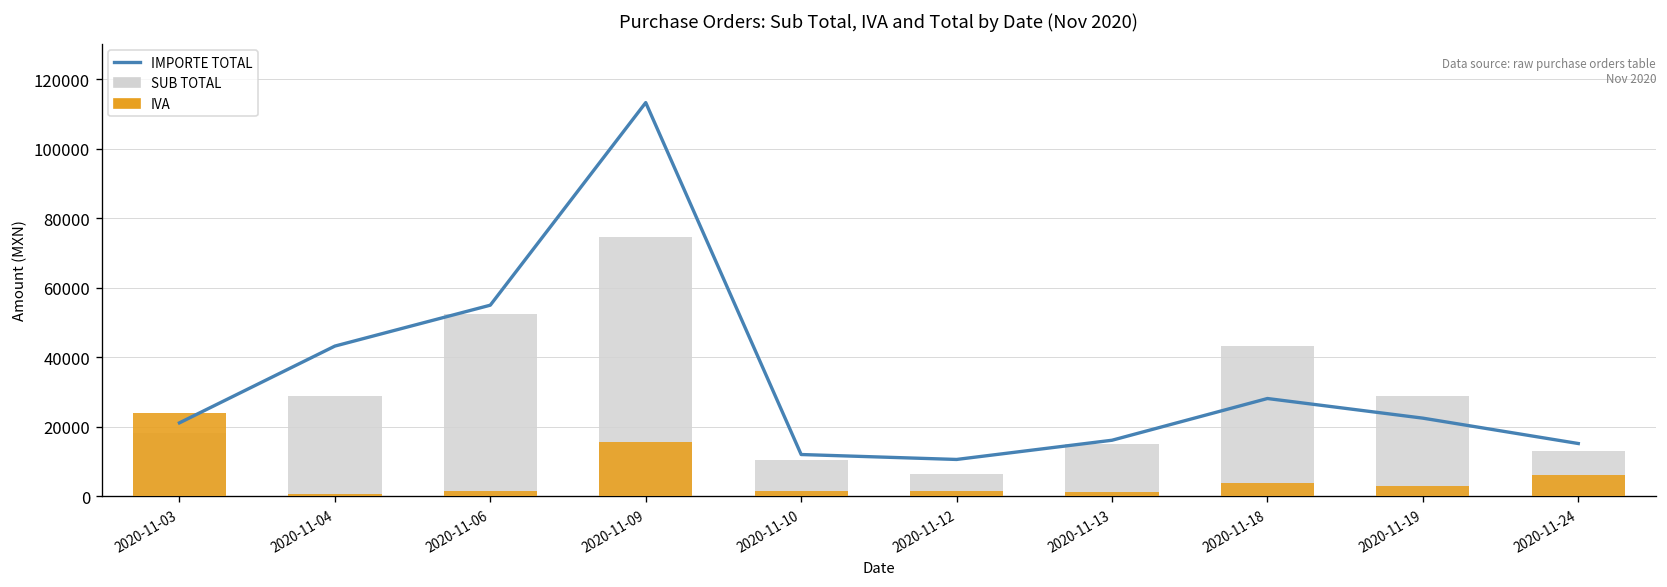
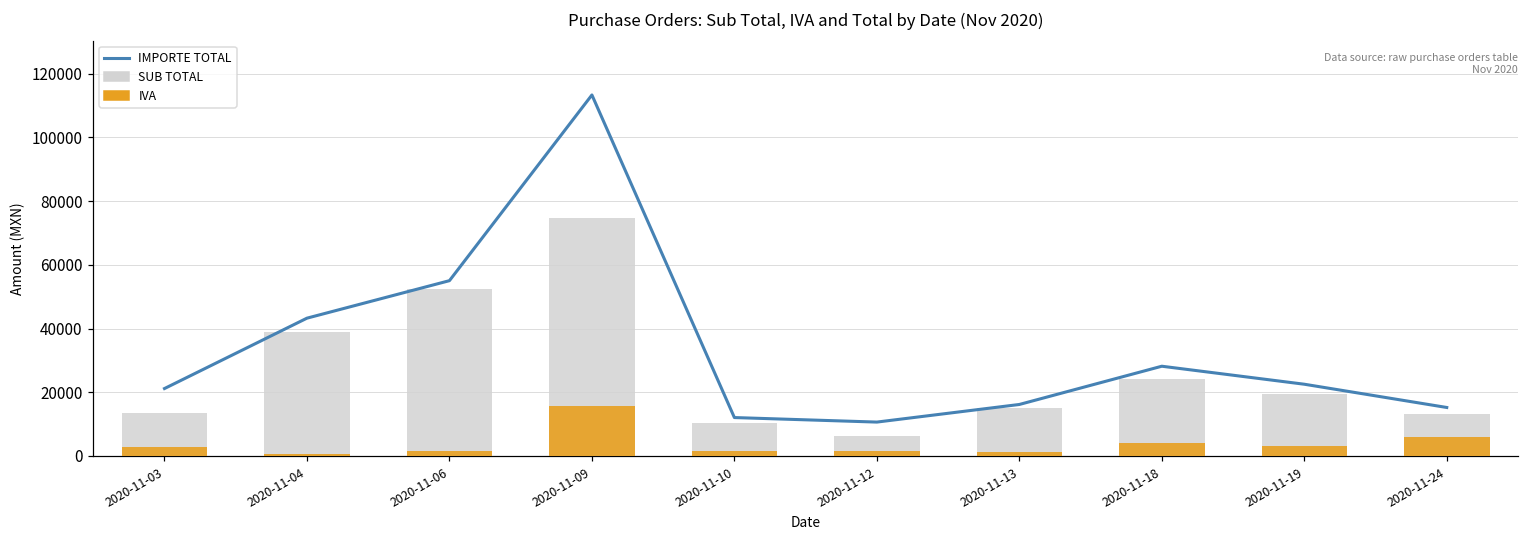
  {
    "IMPORTE TOTAL": {
      "2020-11-03": 21000,
      "2020-11-04": 43000,
      "2020-11-06": 55000,
      "2020-11-09": 113000,
      "2020-11-10": 12000,
      "2020-11-12": 11000,
      "2020-11-13": 16000,
      "2020-11-18": 28000,
      "2020-11-19": 23000,
      "2020-11-24": 15000
    },
    "SUB TOTAL": {
-     "2020-11-03": 18000,
-     "2020-11-04": 29000,
+     "2020-11-03": 13000,
+     "2020-11-04": 39000,
      "2020-11-06": 52000,
      "2020-11-09": 75000,
      "2020-11-10": 10000,
      "2020-11-12": 6000,
      "2020-11-13": 15000,
-     "2020-11-18": 43000,
-     "2020-11-19": 29000,
+     "2020-11-18": 24000,
+     "2020-11-19": 19000,
      "2020-11-24": 13000
    },
    "IVA": {
-     "2020-11-03": 24000
+     "2020-11-03": 3000
    }
  }
